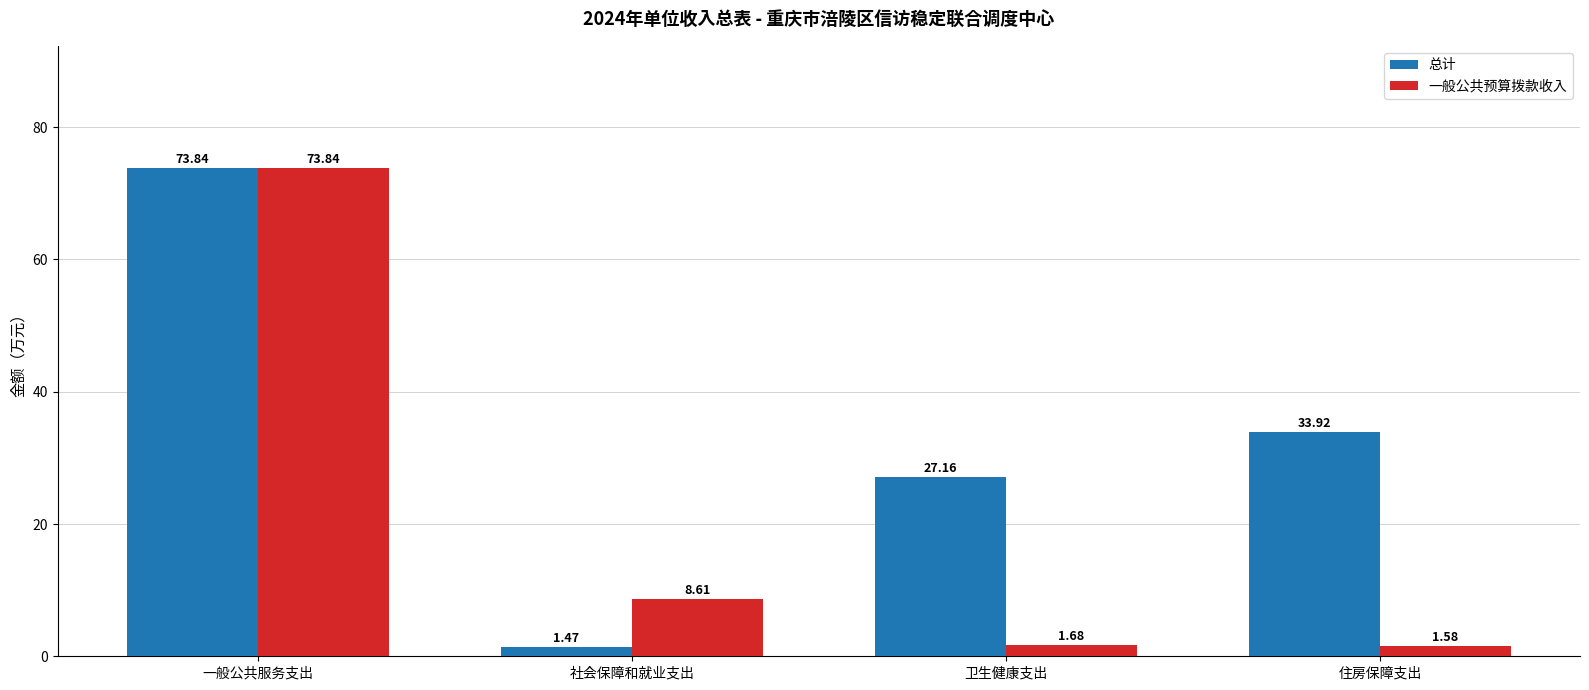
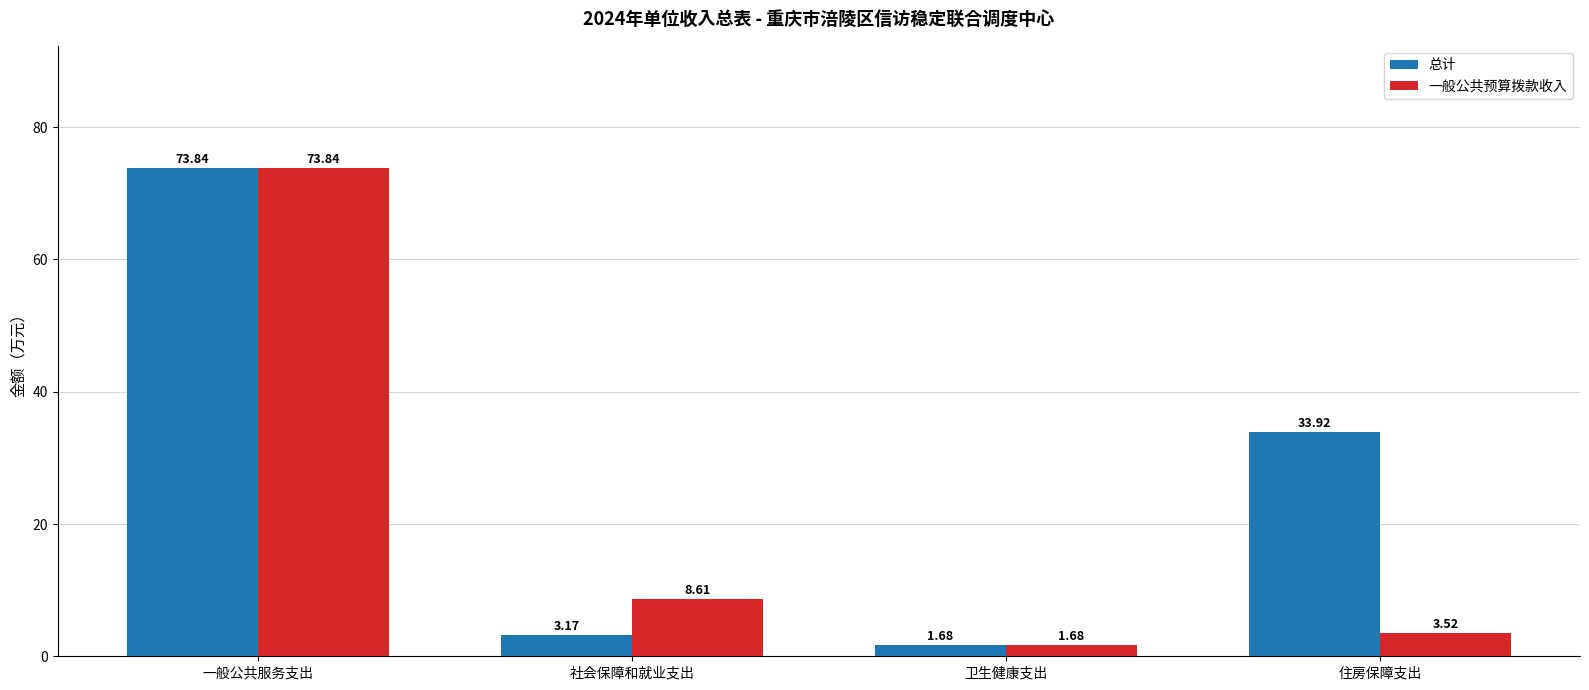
  {
    "总计": {
      "一般公共服务支出": 73.84,
-     "社会保障和就业支出": 1.47,
-     "卫生健康支出": 27.16,
+     "社会保障和就业支出": 3.17,
+     "卫生健康支出": 1.68,
      "住房保障支出": 33.92
    },
    "一般公共预算拨款收入": {
      "一般公共服务支出": 73.84,
      "社会保障和就业支出": 8.61,
      "卫生健康支出": 1.68,
-     "住房保障支出": 1.58
+     "住房保障支出": 3.52
    }
  }
